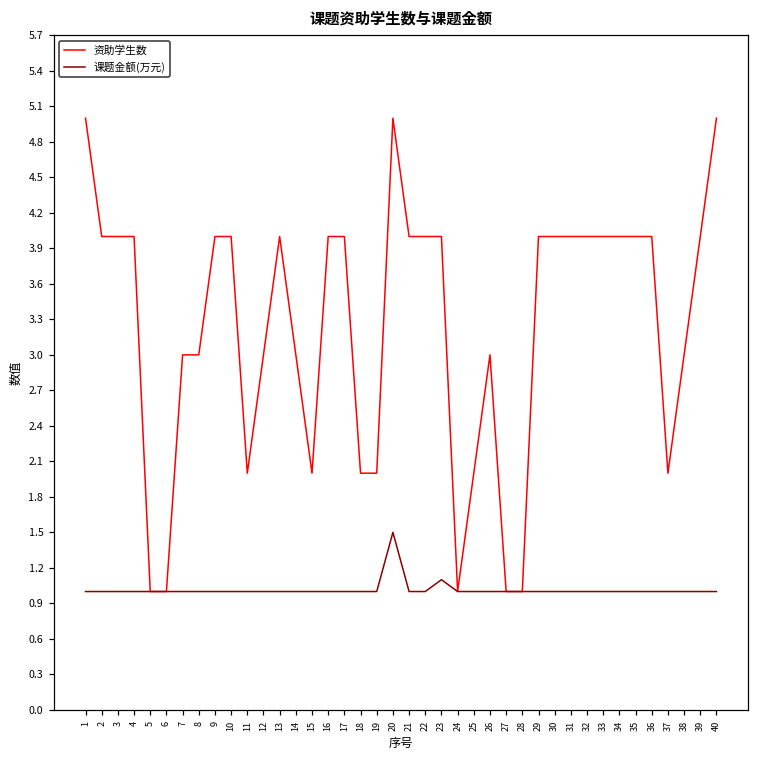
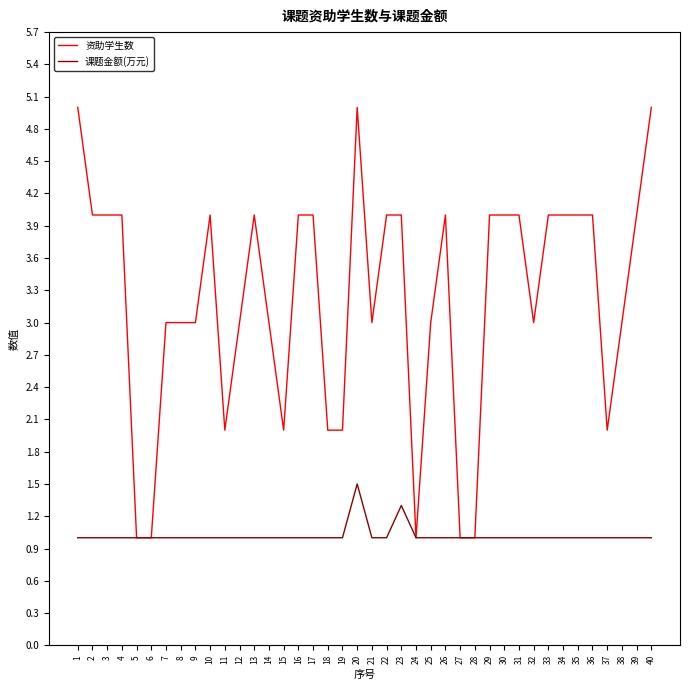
  {
    "资助学生数": {
      "1": 5,
      "2": 4,
      "3": 4,
      "4": 4,
      "7": 3,
      "8": 3,
-     "9": 4,
+     "9": 3,
      "10": 4,
      "11": 2,
      "12": 3,
      "13": 4,
      "14": 3,
      "15": 2,
      "16": 4,
      "17": 4,
      "18": 2,
      "19": 2,
      "20": 5,
-     "21": 4,
+     "21": 3,
      "22": 4,
      "23": 4,
-     "25": 2,
-     "26": 3,
+     "25": 3,
+     "26": 4,
      "29": 4,
      "30": 4,
      "31": 4,
-     "32": 4,
+     "32": 3,
      "33": 4,
      "34": 4,
      "35": 4,
      "36": 4,
      "37": 2,
      "38": 3,
      "39": 4,
      "40": 5
    },
    "课题金额(万元)": {
      "1": 1.0,
      "2": 1.0,
      "3": 1.0,
      "4": 1.0,
      "7": 1.0,
      "8": 1.0,
      "9": 1.0,
      "10": 1.0,
      "11": 1.0,
      "12": 1.0,
      "13": 1.0,
      "14": 1.0,
      "15": 1.0,
      "16": 1.0,
      "17": 1.0,
      "18": 1.0,
      "19": 1.0,
      "20": 1.5,
      "21": 1.0,
      "22": 1.0,
-     "23": 1.1,
+     "23": 1.3,
      "25": 1.0,
      "26": 1.0,
      "29": 1.0,
      "30": 1.0,
      "31": 1.0,
      "32": 1.0,
      "33": 1.0,
      "34": 1.0,
      "35": 1.0,
      "36": 1.0,
      "37": 1.0,
      "38": 1.0,
      "39": 1.0,
      "40": 1.0
    }
  }
